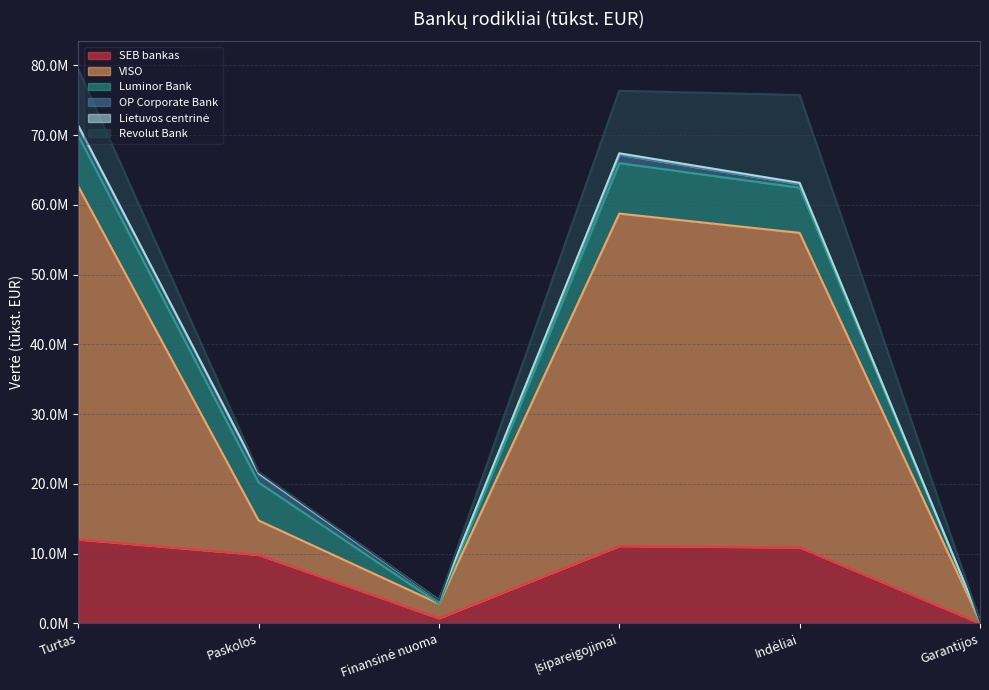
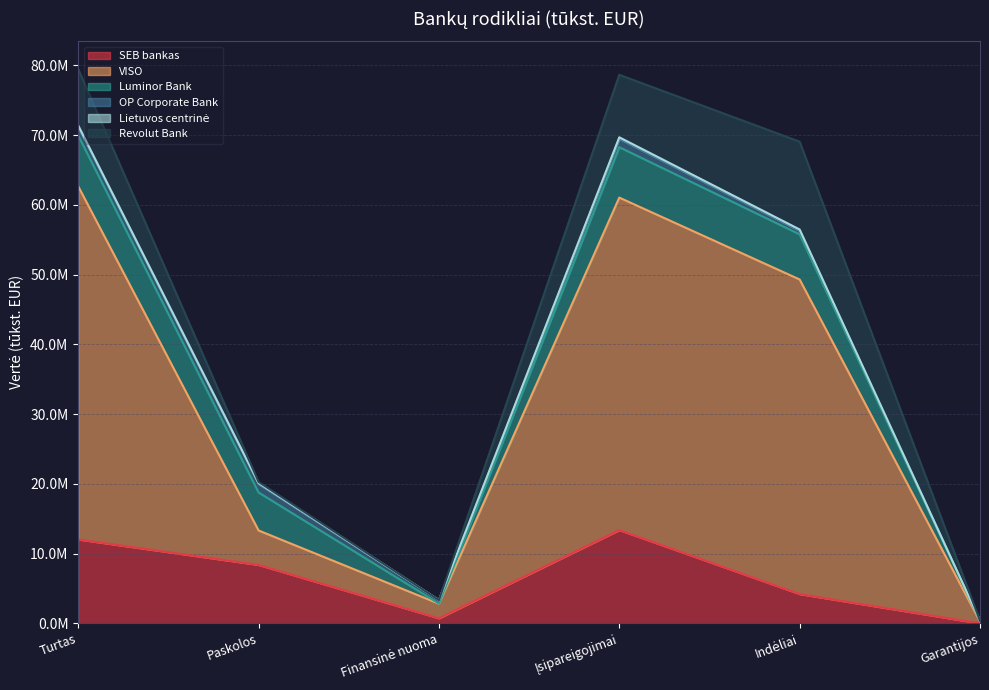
  {
    "SEB bankas": {
      "Turtas": 12000000,
-     "Paskolos": 10000000,
+     "Paskolos": 8000000,
      "Finansinė nuoma": 1000000,
-     "Įsipareigojimai": 11000000,
-     "Indėliai": 11000000
+     "Įsipareigojimai": 13000000,
+     "Indėliai": 4000000
    },
    "VISO": {
      "Turtas": 51000000,
      "Paskolos": 5000000,
      "Įsipareigojimai": 48000000,
      "Indėliai": 45000000
    },
    "Revolut Bank": {
      "Turtas": 8000000,
      "Įsipareigojimai": 9000000,
      "Indėliai": 13000000
    }
  }
